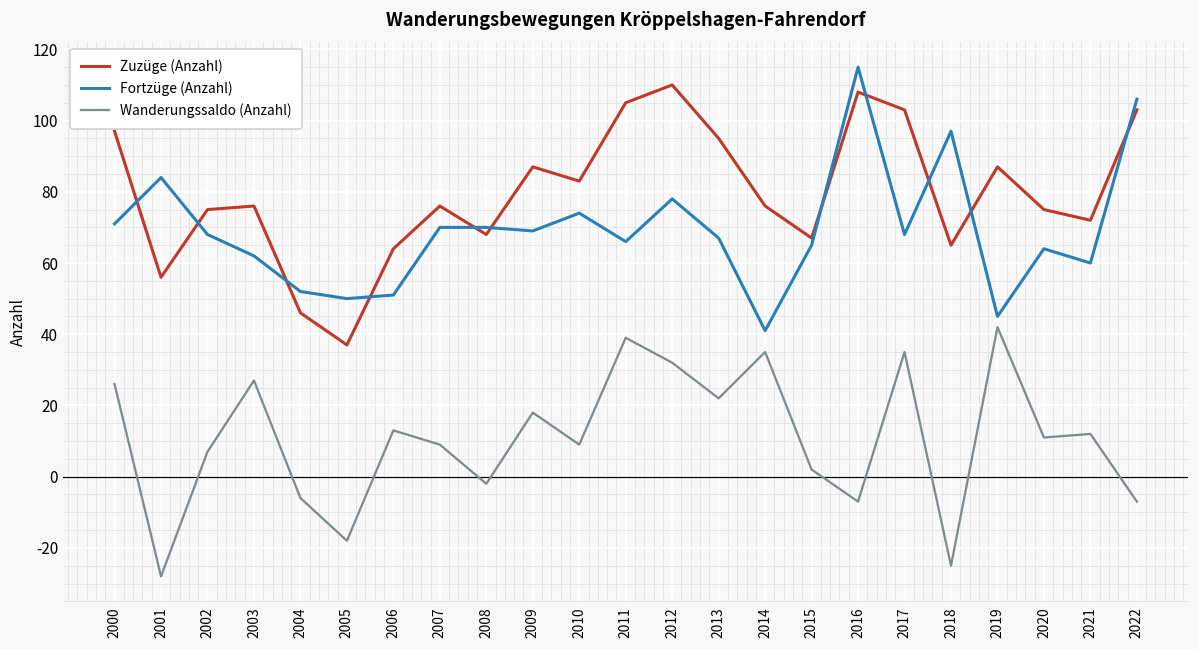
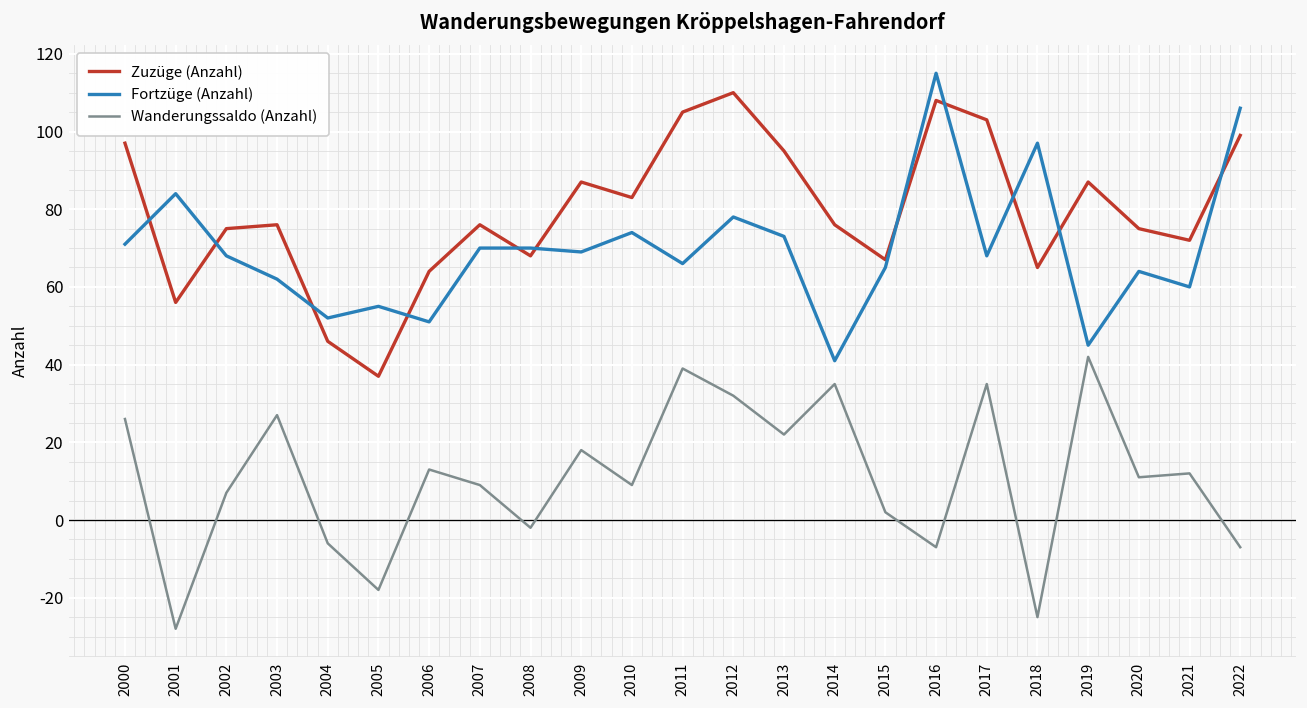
  {
    "Zuzüge (Anzahl)": {
      "2000": 97,
      "2001": 56,
      "2002": 75,
      "2003": 76,
      "2004": 46,
      "2005": 37,
      "2006": 64,
      "2007": 76,
      "2008": 68,
      "2009": 87,
      "2010": 83,
      "2011": 105,
      "2012": 110,
      "2013": 95,
      "2014": 76,
      "2015": 67,
      "2016": 108,
      "2017": 103,
      "2018": 65,
      "2019": 87,
      "2020": 75,
      "2021": 72,
-     "2022": 103
+     "2022": 99
    },
    "Fortzüge (Anzahl)": {
      "2000": 71,
      "2001": 84,
      "2002": 68,
      "2003": 62,
      "2004": 52,
-     "2005": 50,
+     "2005": 55,
      "2006": 51,
      "2007": 70,
      "2008": 70,
      "2009": 69,
      "2010": 74,
      "2011": 66,
      "2012": 78,
-     "2013": 67,
+     "2013": 73,
      "2014": 41,
      "2015": 65,
      "2016": 115,
      "2017": 68,
      "2018": 97,
      "2019": 45,
      "2020": 64,
      "2021": 60,
      "2022": 106
    },
    "Wanderungssaldo (Anzahl)": {
      "2000": 26,
      "2001": -28,
      "2002": 7,
      "2003": 27,
      "2004": -6,
      "2005": -18,
      "2006": 13,
      "2007": 9,
      "2008": -2,
      "2009": 18,
      "2010": 9,
      "2011": 39,
      "2012": 32,
      "2013": 22,
      "2014": 35,
      "2015": 2,
      "2016": -7,
      "2017": 35,
      "2018": -25,
      "2019": 42,
      "2020": 11,
      "2021": 12,
      "2022": -7
    }
  }
